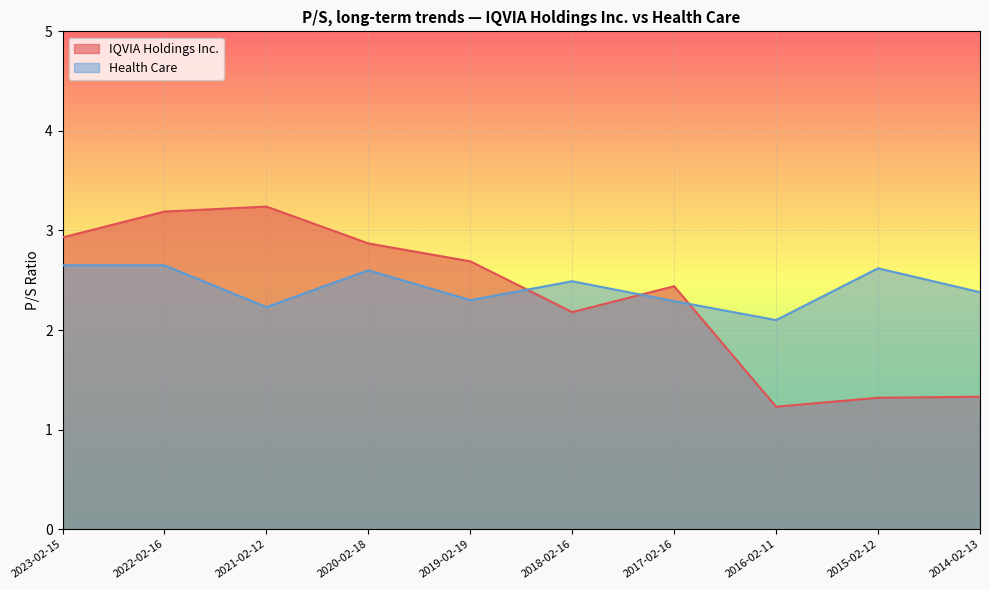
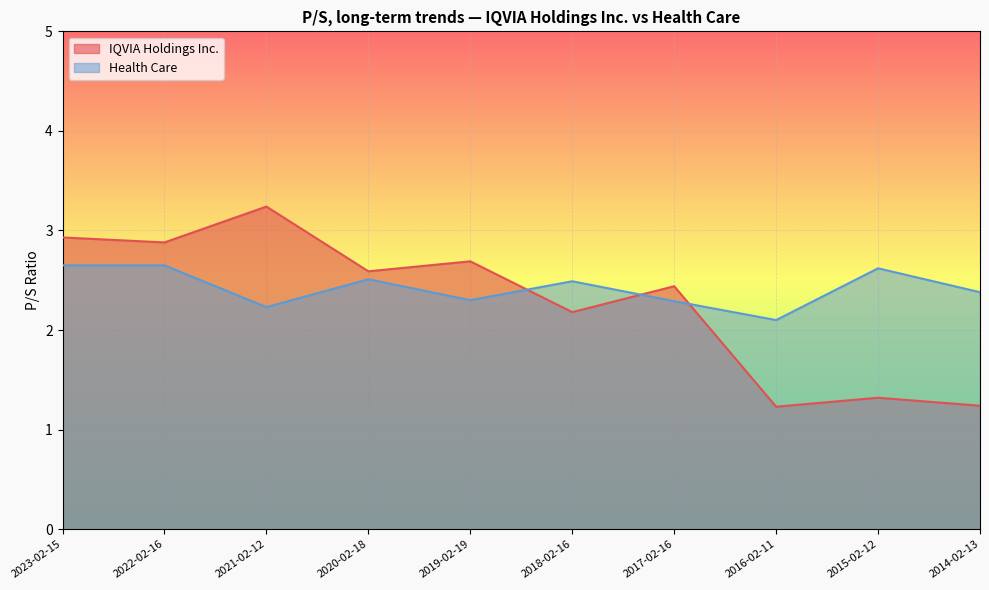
  {
    "IQVIA Holdings Inc.": {
      "2023-02-15": 2.9,
-     "2022-02-16": 3.2,
+     "2022-02-16": 2.9,
      "2021-02-12": 3.2,
-     "2020-02-18": 2.9,
+     "2020-02-18": 2.6,
      "2019-02-19": 2.7,
      "2018-02-16": 2.2,
      "2017-02-16": 2.4,
      "2016-02-11": 1.2,
      "2015-02-12": 1.3,
-     "2014-02-13": 1.3
+     "2014-02-13": 1.2
    },
    "Health Care": {
      "2023-02-15": 2.7,
      "2022-02-16": 2.7,
      "2021-02-12": 2.2,
-     "2020-02-18": 2.6,
+     "2020-02-18": 2.5,
      "2019-02-19": 2.3,
      "2018-02-16": 2.5,
      "2017-02-16": 2.3,
      "2016-02-11": 2.1,
      "2015-02-12": 2.6,
      "2014-02-13": 2.4
    }
  }
